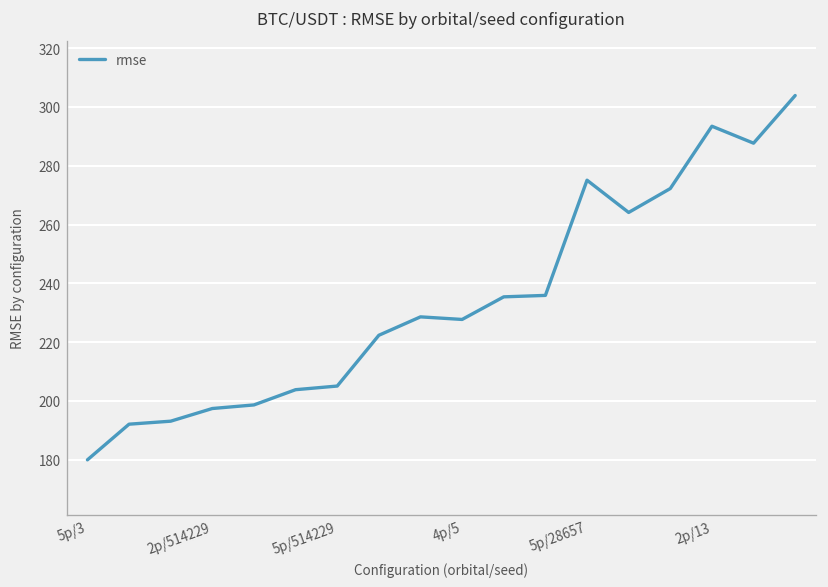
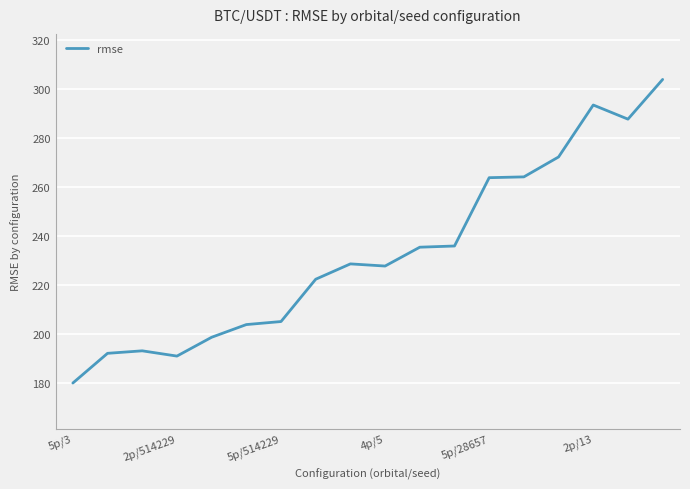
  {
    "5p/3": 180,
-   "2p/514229": 197,
+   "2p/514229": 191,
    "5p/514229": 205,
    "4p/5": 228,
-   "5p/28657": 275,
+   "5p/28657": 264,
    "2p/13": 293
  }
